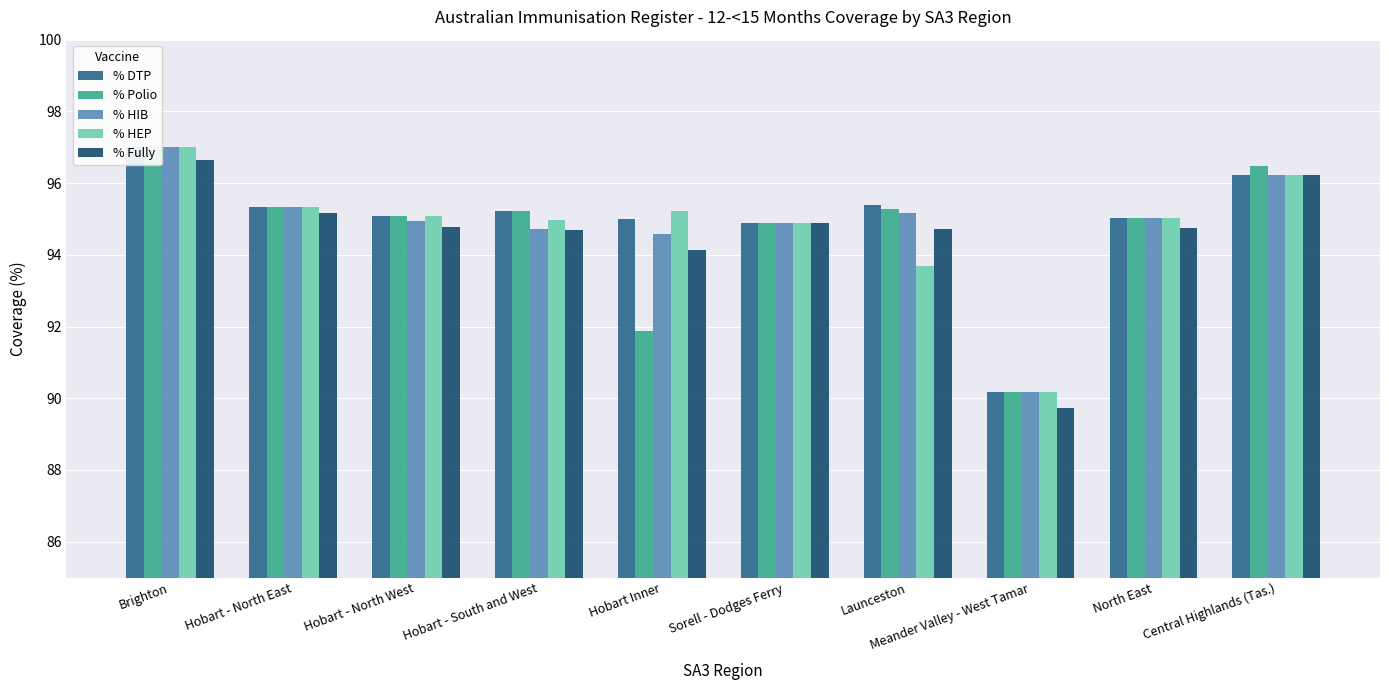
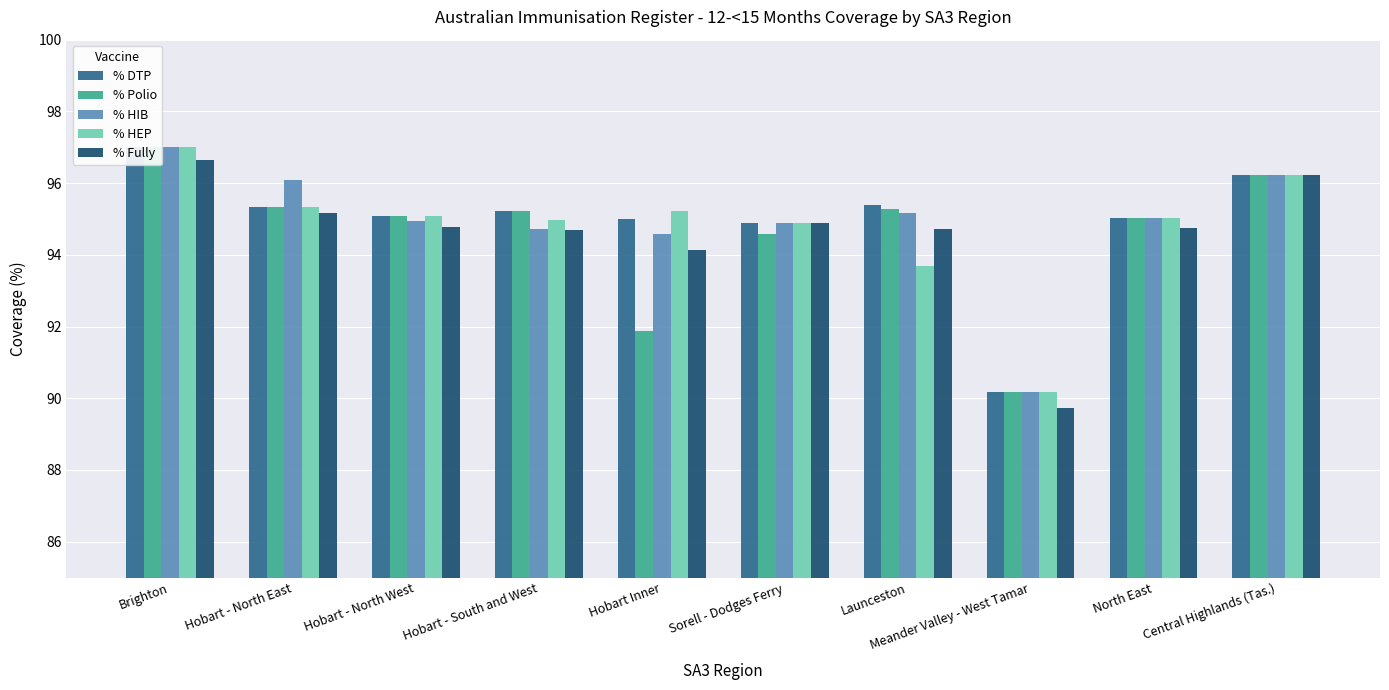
  {
    "% Polio": {
      "Hobart - North East": 95.3,
      "Hobart - North West": 95.1,
      "Hobart - South and West": 95.2,
      "Hobart Inner": 91.9,
-     "Sorell - Dodges Ferry": 94.9,
+     "Sorell - Dodges Ferry": 94.6,
      "Launceston": 95.3,
      "Meander Valley - West Tamar": 90.2,
      "North East": 95.0,
-     "Central Highlands (Tas.)": 96.5
+     "Central Highlands (Tas.)": 96.2
    },
    "% HIB": {
      "Brighton": 97.0,
-     "Hobart - North East": 95.3,
+     "Hobart - North East": 96.1,
      "Hobart - North West": 94.9,
      "Hobart - South and West": 94.7,
      "Hobart Inner": 94.6,
      "Sorell - Dodges Ferry": 94.9,
      "Launceston": 95.2,
      "Meander Valley - West Tamar": 90.2,
      "North East": 95.0,
      "Central Highlands (Tas.)": 96.2
    },
    "% HEP": {
      "Brighton": 97.0,
      "Hobart - North East": 95.3,
      "Hobart - North West": 95.1,
      "Hobart - South and West": 95.0,
      "Hobart Inner": 95.2,
      "Sorell - Dodges Ferry": 94.9,
      "Launceston": 93.7,
      "Meander Valley - West Tamar": 90.2,
      "North East": 95.0,
      "Central Highlands (Tas.)": 96.2
    }
  }
